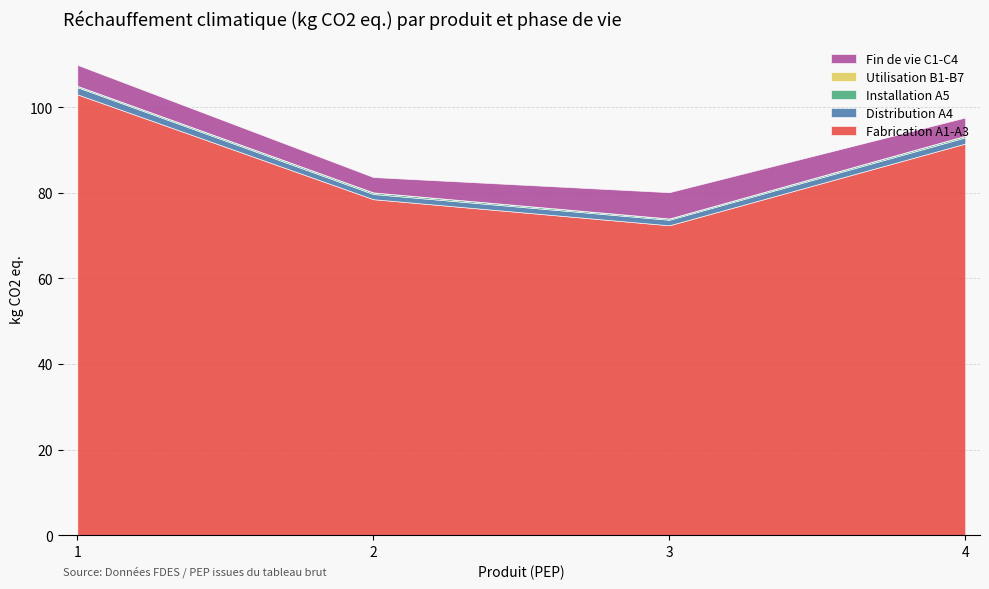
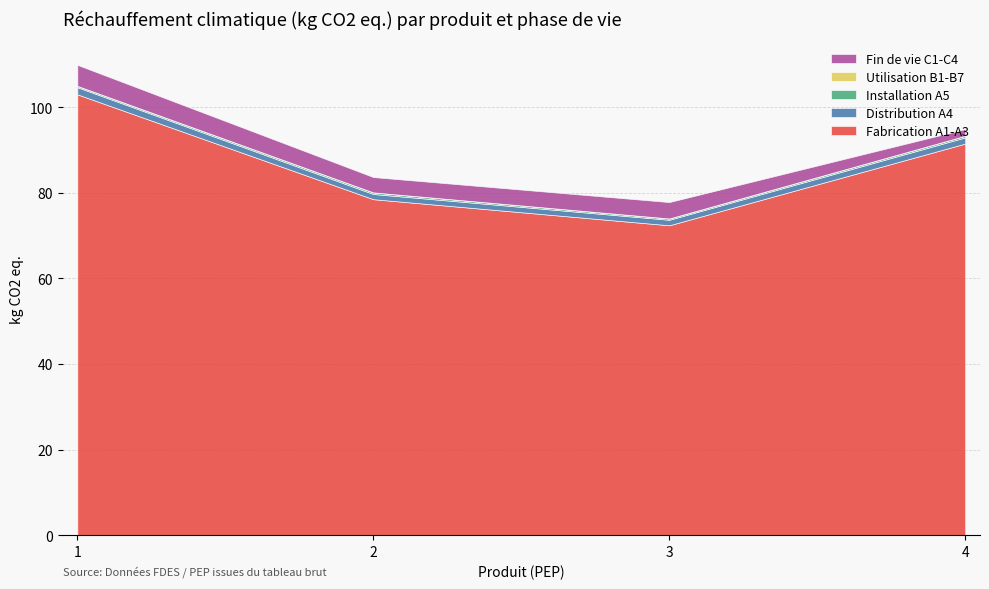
  {
    "Fabrication A1-A3": {
      "1": 103,
      "2": 79,
      "3": 72,
      "4": 92
    },
    "Fin de vie C1-C4": {
      "1": 5,
      "2": 4,
-     "3": 6,
-     "4": 4
+     "3": 4,
+     "4": 2
    }
  }
